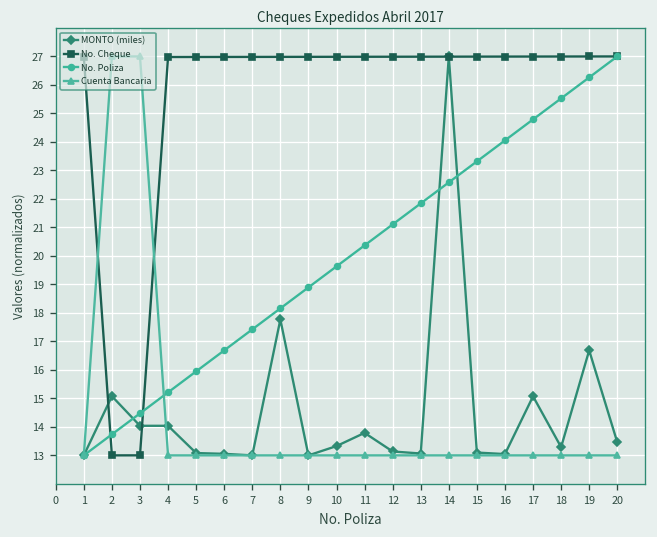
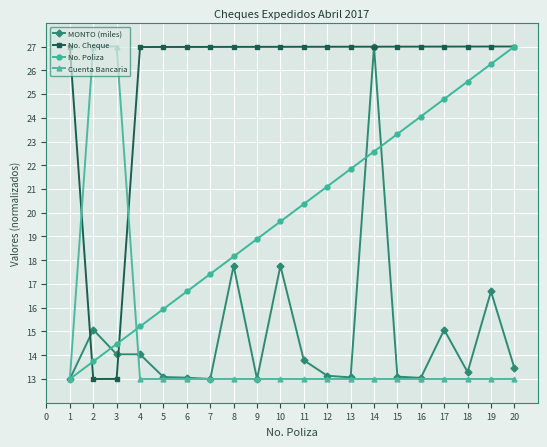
  {
    "MONTO (miles)": {
      "2": 15.1,
      "3": 14.0,
      "4": 14.0,
      "8": 17.8,
-     "10": 13.3,
+     "10": 17.8,
      "11": 13.8,
      "12": 13.1,
      "17": 15.1,
      "18": 13.3,
      "19": 16.7,
      "20": 13.5
    },
    "No. Cheque": {
      "2": 13.0,
      "3": 13.0,
      "4": 27.0,
      "5": 27.0,
      "6": 27.0,
      "7": 27.0,
      "8": 27.0,
      "9": 27.0,
      "10": 27.0,
      "11": 27.0,
      "12": 27.0,
      "13": 27.0,
      "15": 27.0,
      "16": 27.0,
      "17": 27.0,
      "18": 27.0,
      "19": 27.0
    }
  }
